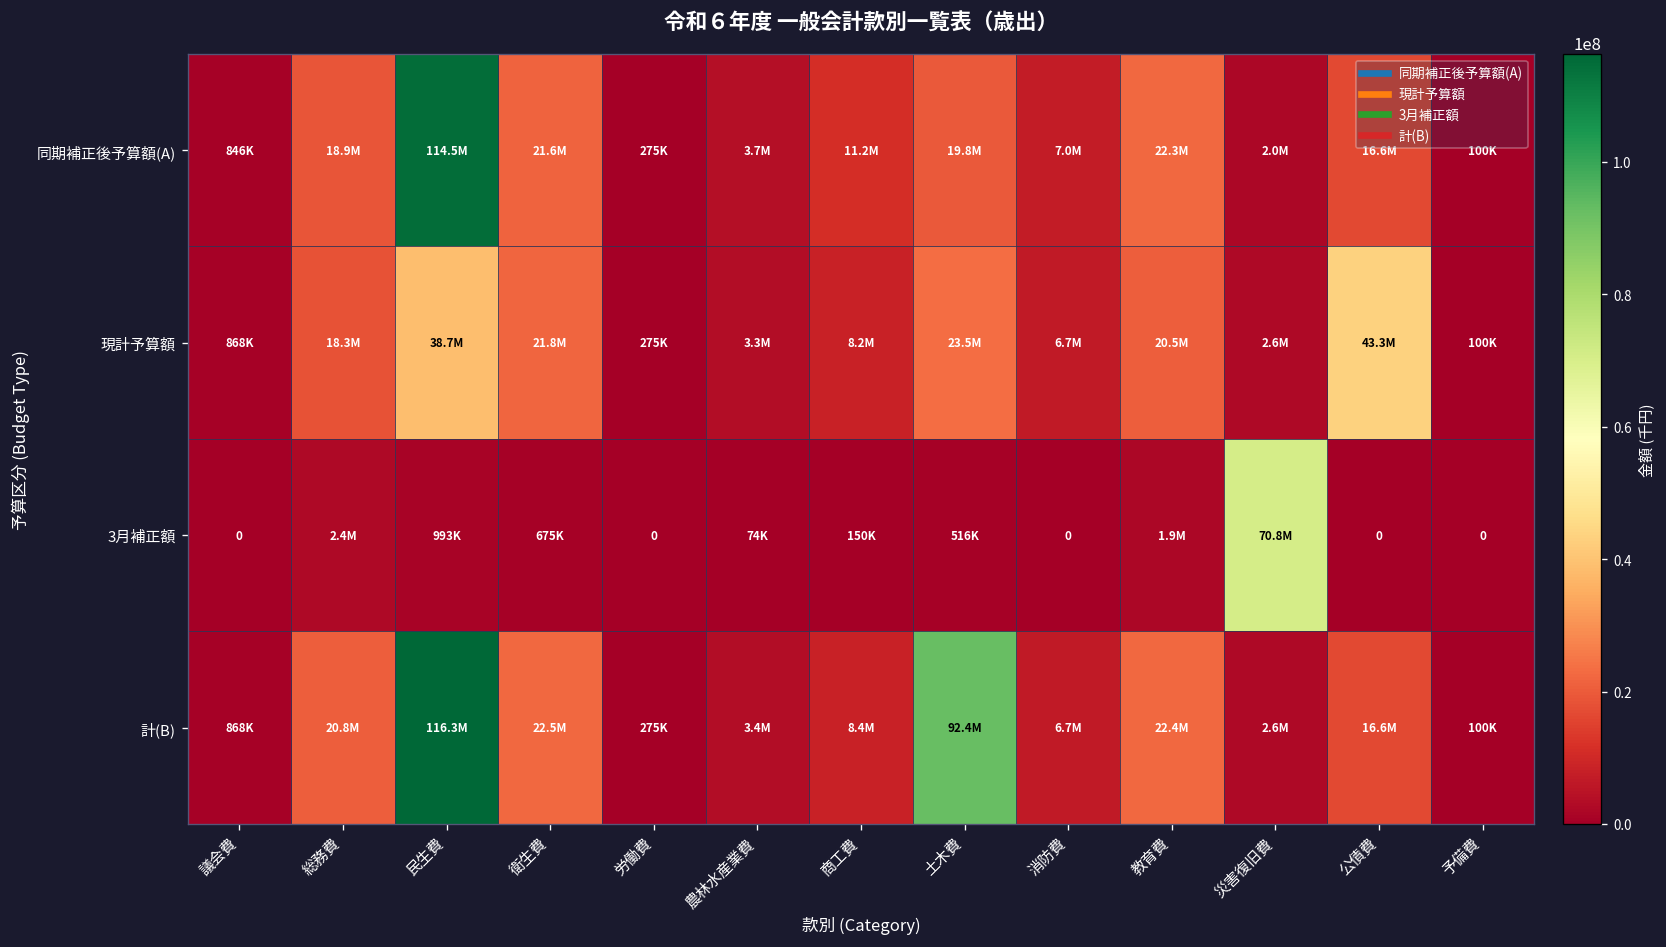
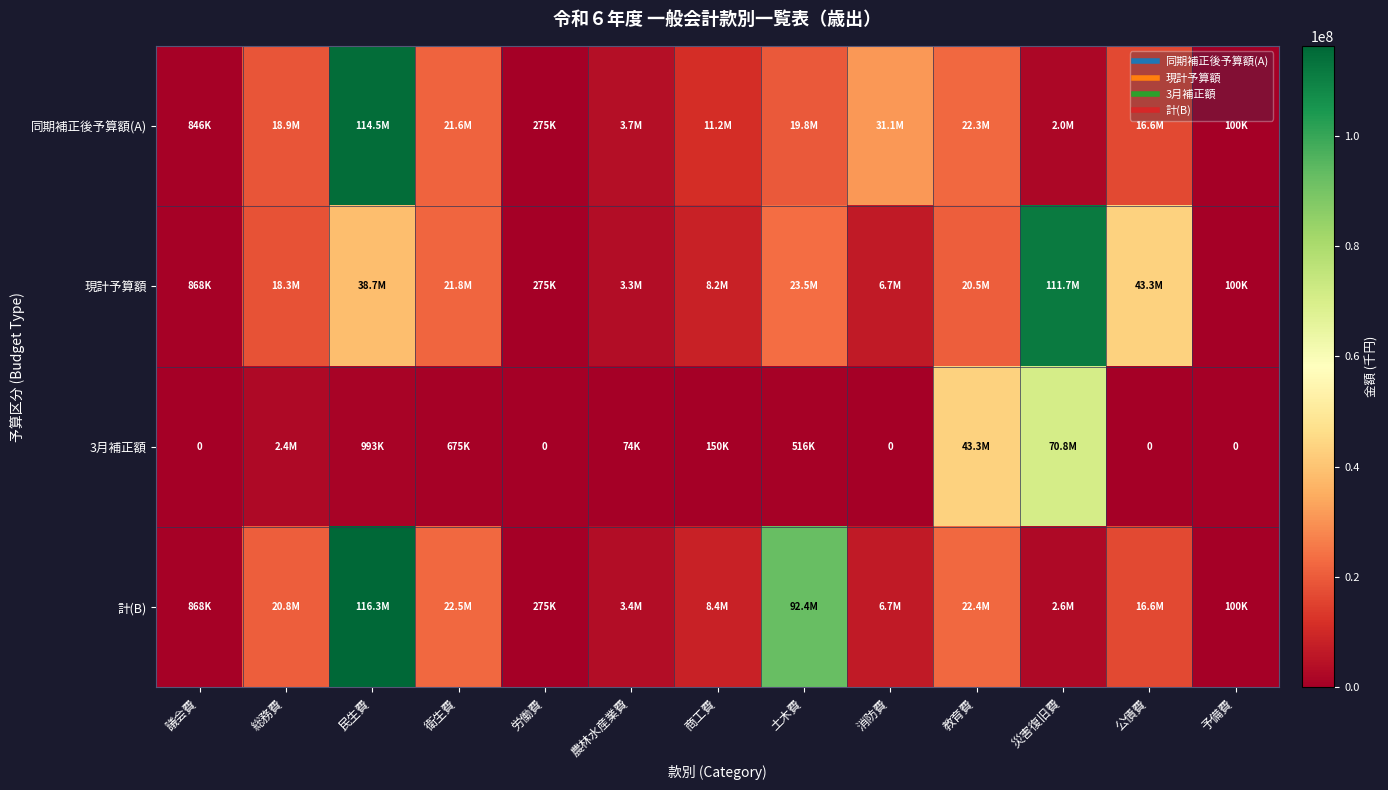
  {
    "同期補正後予算額(A)": {
      "議会費": "846K",
      "総務費": "18.9M",
      "民生費": "114.5M",
      "衛生費": "21.6M",
      "労働費": "275K",
      "農林水産業費": "3.7M",
      "商工費": "11.2M",
      "土木費": "19.8M",
-     "消防費": "7.0M",
+     "消防費": "31.1M",
      "教育費": "22.3M",
      "災害復旧費": "2.0M",
      "公債費": "16.6M",
      "予備費": "100K"
    },
    "現計予算額": {
      "議会費": "868K",
      "総務費": "18.3M",
      "民生費": "38.7M",
      "衛生費": "21.8M",
      "労働費": "275K",
      "農林水産業費": "3.3M",
      "商工費": "8.2M",
      "土木費": "23.5M",
      "消防費": "6.7M",
      "教育費": "20.5M",
-     "災害復旧費": "2.6M",
+     "災害復旧費": "111.7M",
      "公債費": "43.3M",
      "予備費": "100K"
    },
    "3月補正額": {
      "議会費": "0",
      "総務費": "2.4M",
      "民生費": "993K",
      "衛生費": "675K",
      "労働費": "0",
      "農林水産業費": "74K",
      "商工費": "150K",
      "土木費": "516K",
      "消防費": "0",
-     "教育費": "1.9M",
+     "教育費": "43.3M",
      "災害復旧費": "70.8M",
      "公債費": "0",
      "予備費": "0"
    },
    "計(B)": {
      "議会費": "868K",
      "総務費": "20.8M",
      "民生費": "116.3M",
      "衛生費": "22.5M",
      "労働費": "275K",
      "農林水産業費": "3.4M",
      "商工費": "8.4M",
      "土木費": "92.4M",
      "消防費": "6.7M",
      "教育費": "22.4M",
      "災害復旧費": "2.6M",
      "公債費": "16.6M",
      "予備費": "100K"
    }
  }
